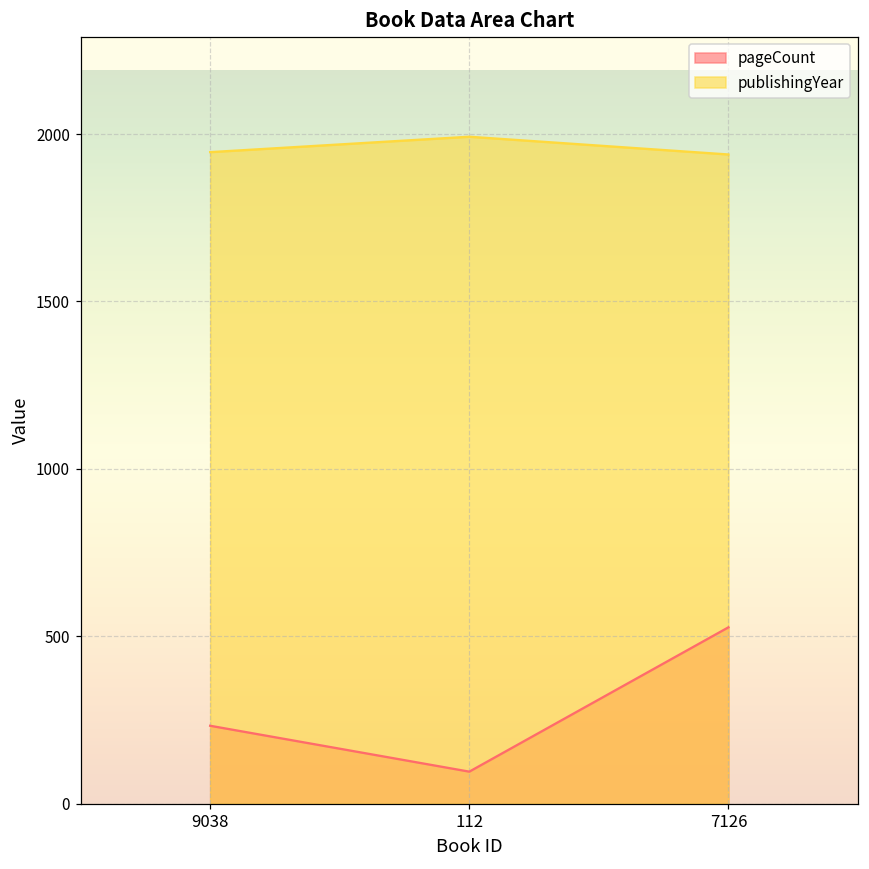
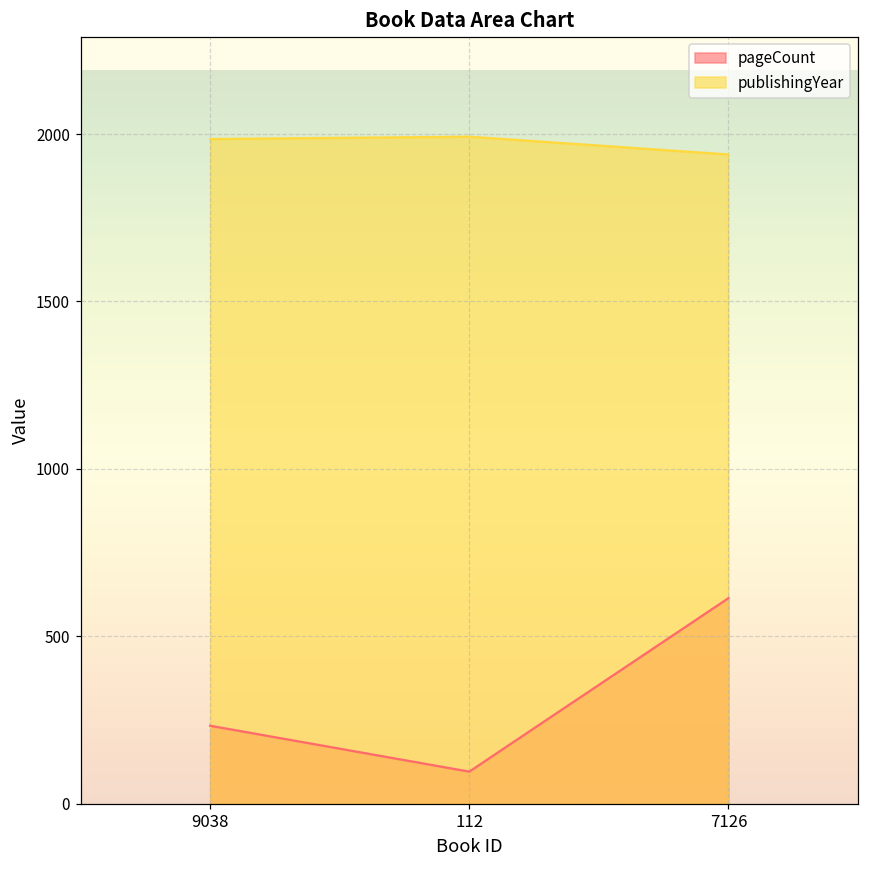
  {
    "pageCount": {
      "9038": 230,
      "112": 100,
-     "7126": 530
+     "7126": 610
    },
    "publishingYear": {
-     "9038": 1950,
+     "9038": 1990,
      "112": 1990,
      "7126": 1940
    }
  }
